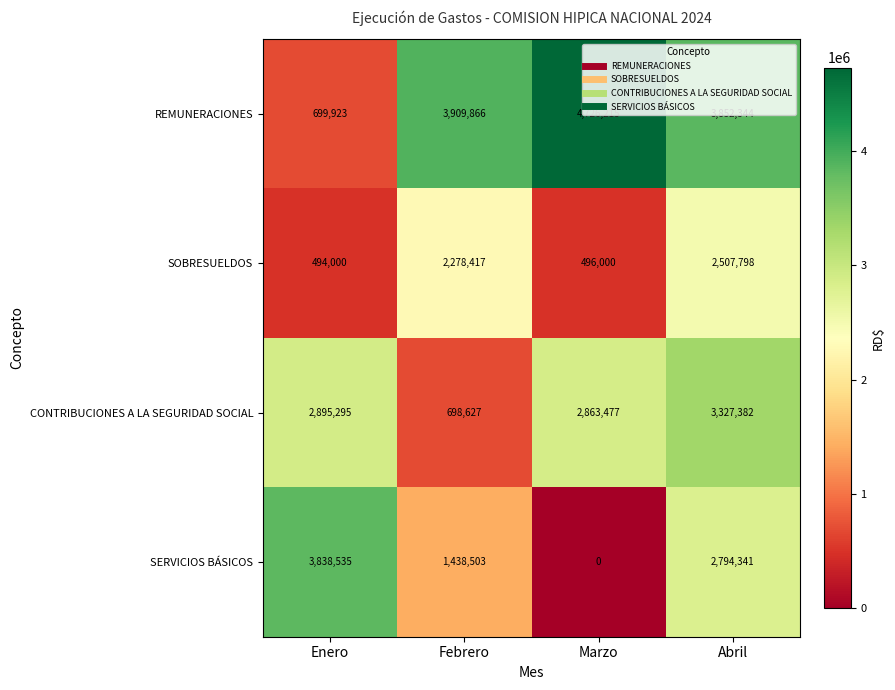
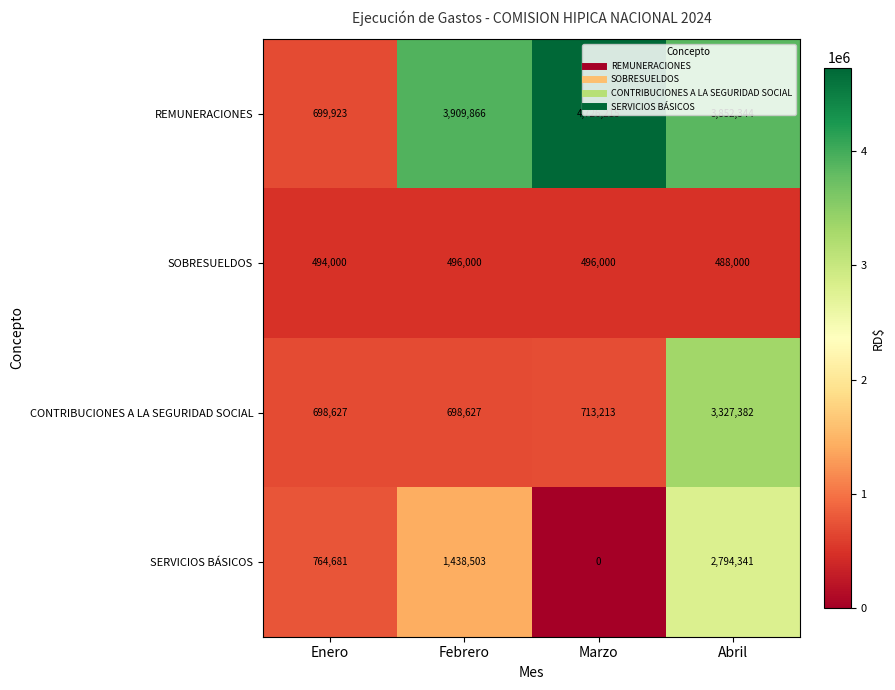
  {
    "REMUNERACIONES": {
      "Enero": "699,923",
      "Febrero": "3,909,866"
    },
    "SOBRESUELDOS": {
      "Enero": "494,000",
-     "Febrero": "2,278,417",
+     "Febrero": "496,000",
      "Marzo": "496,000",
-     "Abril": "2,507,798"
+     "Abril": "488,000"
    },
    "CONTRIBUCIONES A LA SEGURIDAD SOCIAL": {
-     "Enero": "2,895,295",
+     "Enero": "698,627",
      "Febrero": "698,627",
-     "Marzo": "2,863,477",
+     "Marzo": "713,213",
      "Abril": "3,327,382"
    },
    "SERVICIOS BÁSICOS": {
-     "Enero": "3,838,535",
+     "Enero": "764,681",
      "Febrero": "1,438,503",
      "Marzo": "0",
      "Abril": "2,794,341"
    }
  }
